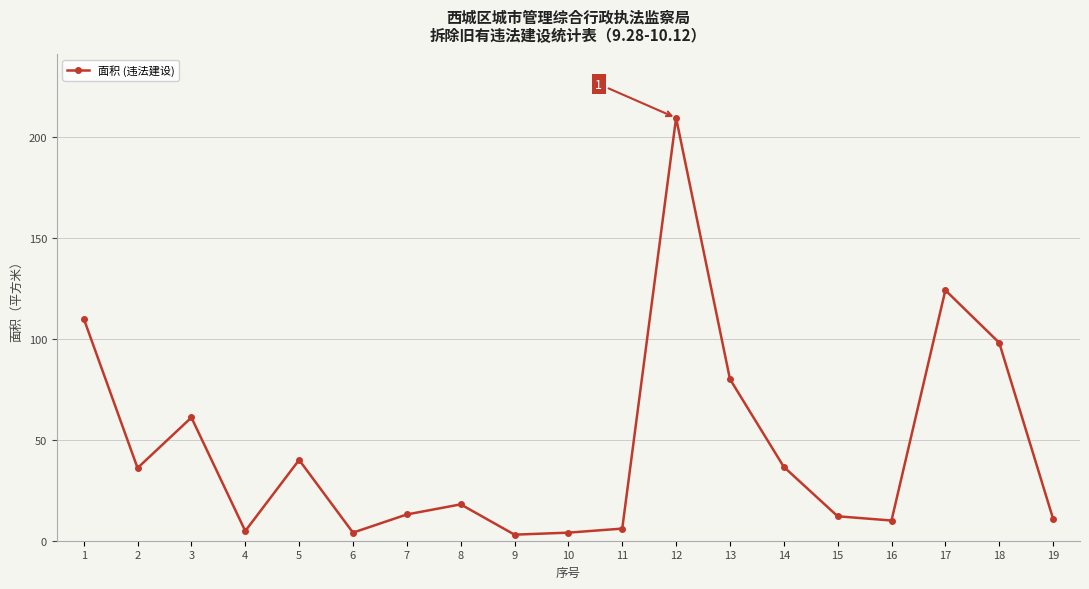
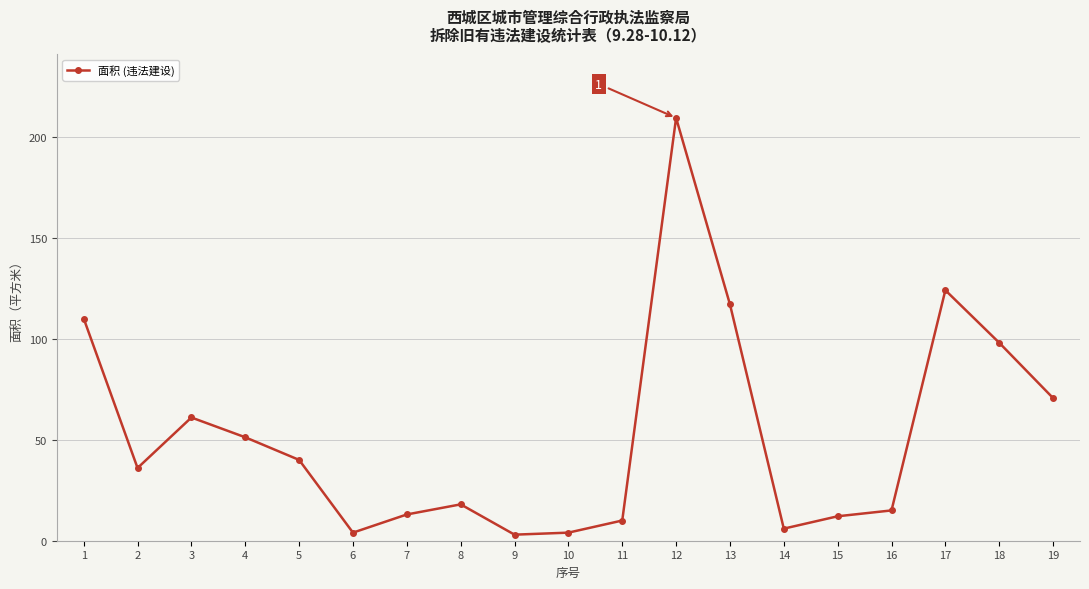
  {
    "1": 110,
    "2": 36,
    "3": 61,
-   "4": 5,
+   "4": 51,
    "5": 40,
    "6": 4,
    "7": 13,
    "8": 18,
    "9": 3,
    "10": 4,
-   "11": 6,
+   "11": 10,
    "12": 209,
-   "13": 80,
-   "14": 37,
+   "13": 117,
+   "14": 6,
    "15": 12,
-   "16": 10,
+   "16": 15,
    "17": 124,
    "18": 98,
-   "19": 11
+   "19": 71
  }
